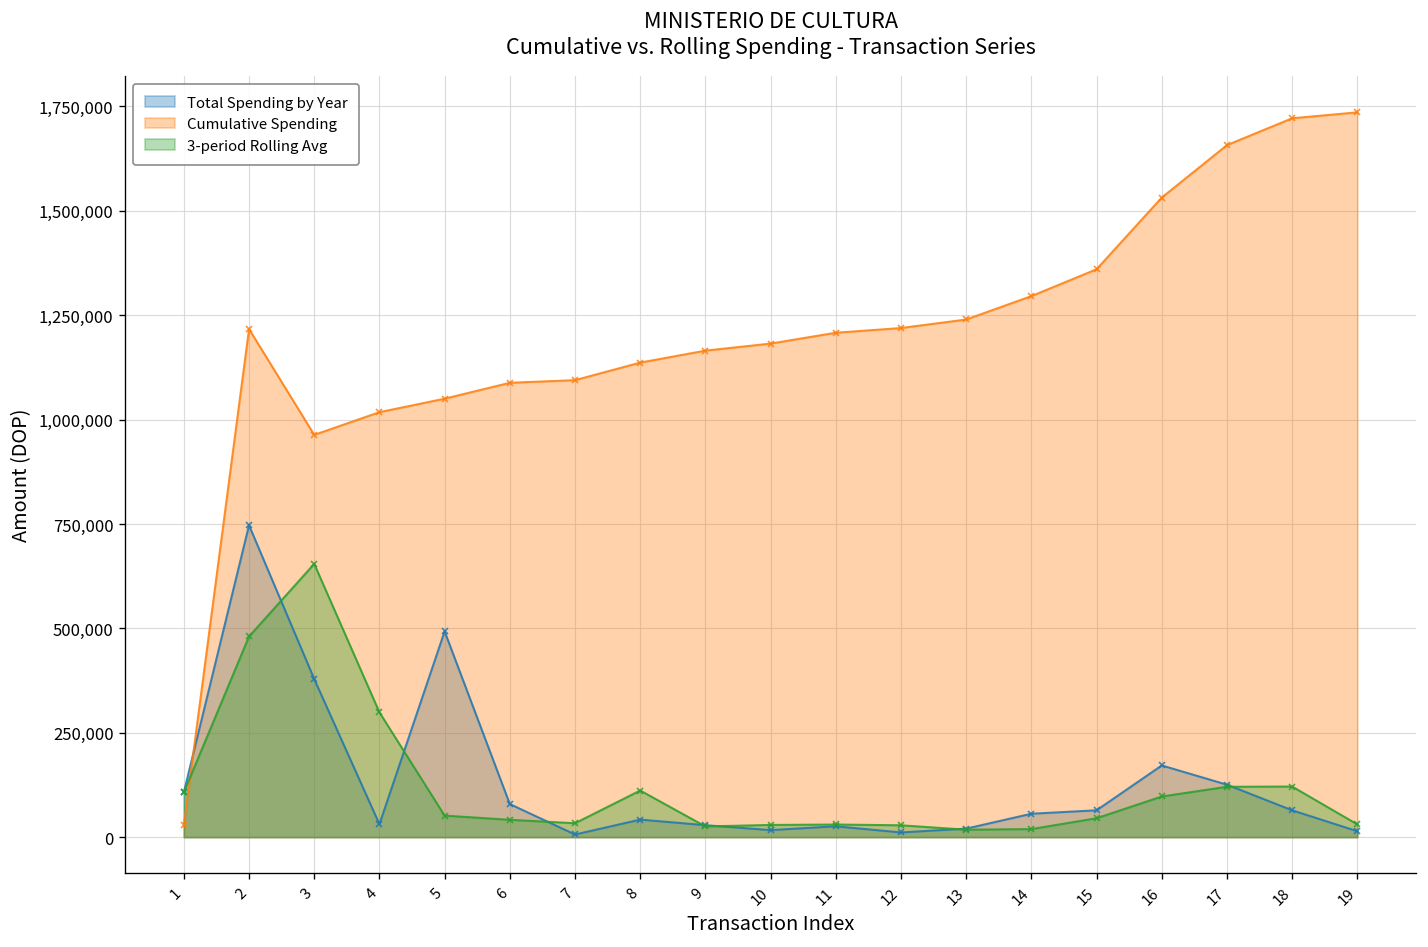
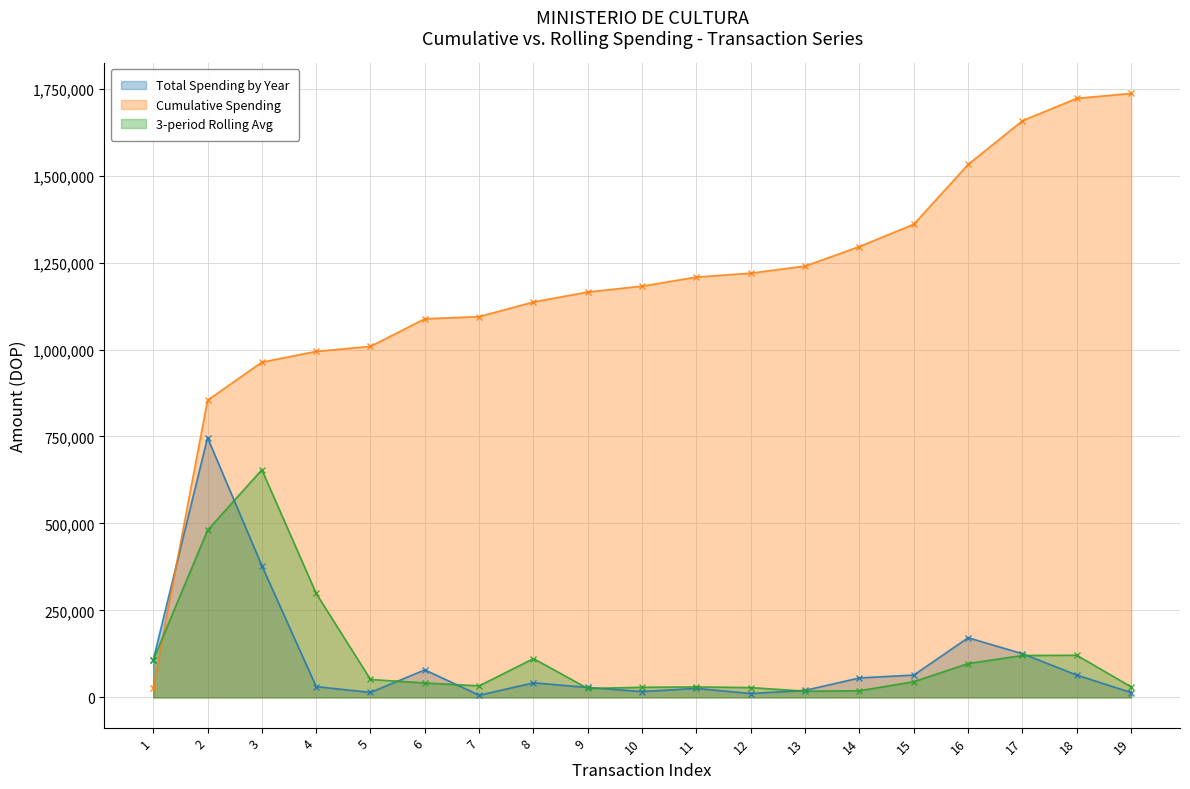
  {
    "Total Spending by Year": {
      "2": "750,000",
      "3": "380,000",
      "4": "30,000",
-     "5": "490,000",
+     "5": "10,000",
      "6": "80,000",
      "7": "10,000",
      "8": "40,000",
      "10": "20,000",
      "12": "10,000",
      "14": "60,000",
      "15": "60,000",
      "16": "170,000",
      "18": "60,000",
      "19": "10,000"
    },
    "Cumulative Spending": {
      "1": "30,000",
-     "2": "1,220,000",
+     "2": "850,000",
      "3": "960,000",
-     "4": "1,020,000",
-     "5": "1,050,000",
+     "4": "990,000",
+     "5": "1,010,000",
      "6": "1,090,000",
      "7": "1,090,000",
      "8": "1,140,000",
      "9": "1,170,000",
      "10": "1,180,000",
      "11": "1,210,000",
      "12": "1,220,000",
      "13": "1,240,000",
      "14": "1,300,000",
      "15": "1,360,000",
      "16": "1,530,000",
      "17": "1,660,000",
      "18": "1,720,000",
      "19": "1,740,000"
    },
    "3-period Rolling Avg": {
      "2": "480,000",
      "3": "650,000",
      "4": "300,000",
      "5": "50,000",
      "6": "40,000",
      "7": "30,000",
      "8": "110,000",
      "10": "30,000",
      "12": "30,000",
      "14": "20,000",
      "15": "50,000",
      "16": "100,000",
      "18": "120,000",
      "19": "30,000"
    }
  }
